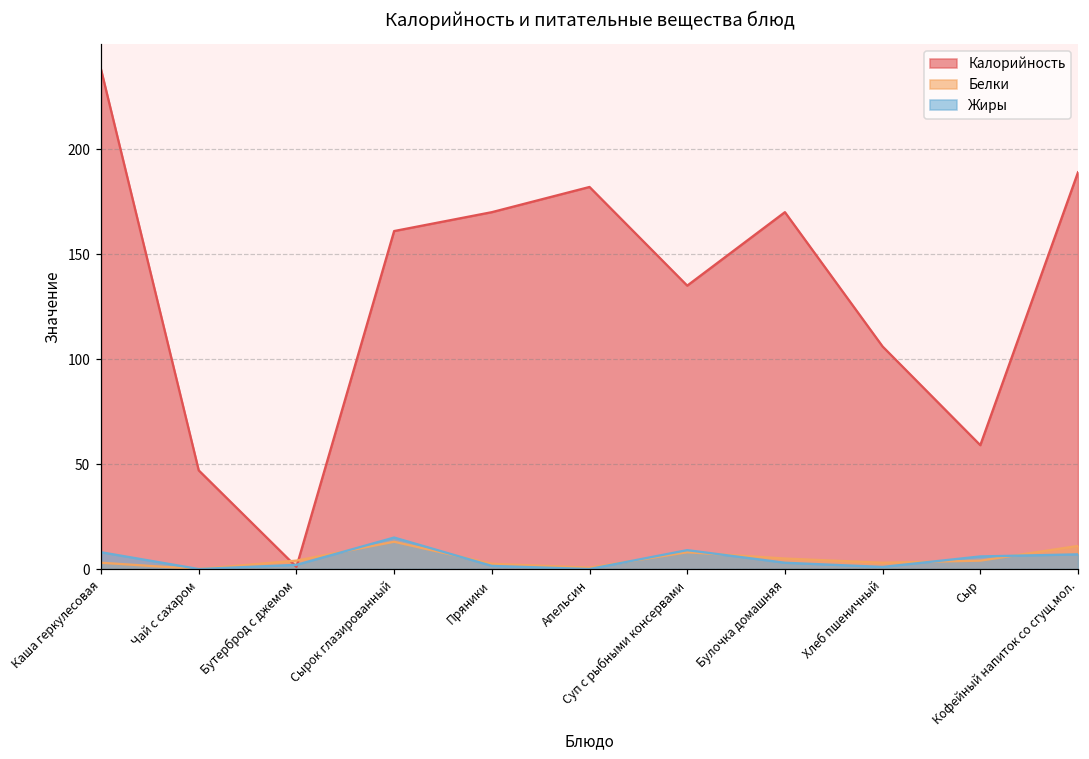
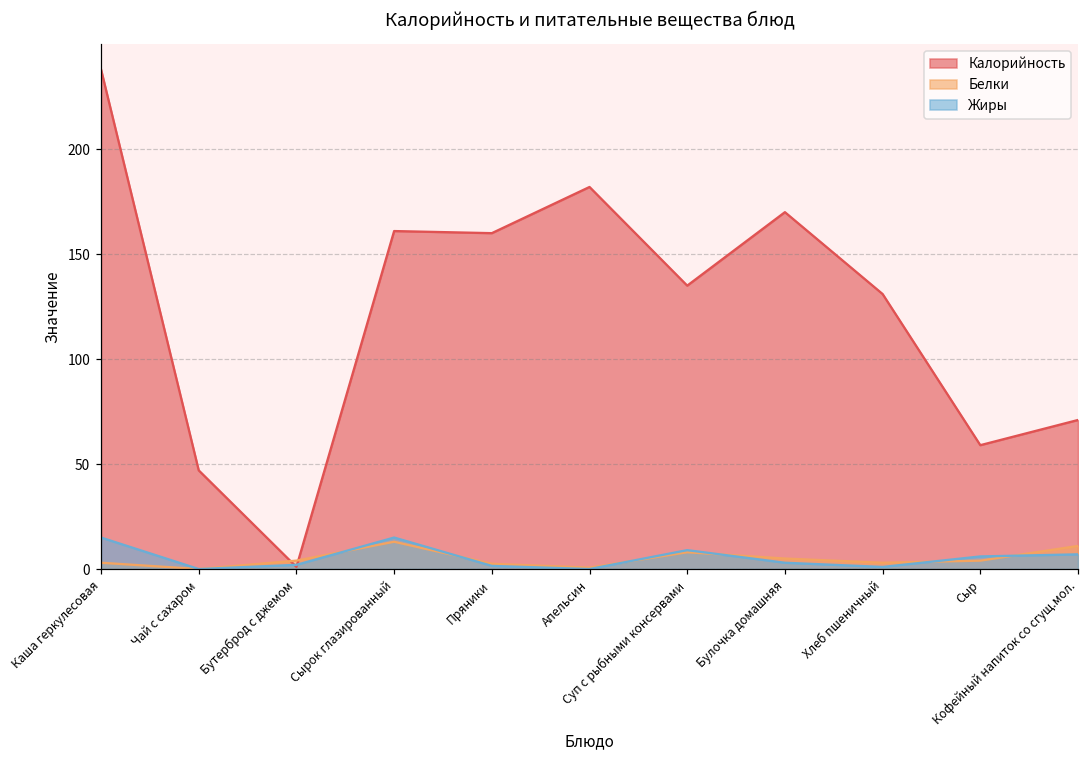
  {
    "Калорийность": {
      "Каша геркулесовая": 238,
      "Чай с сахаром": 47,
      "Сырок глазированный": 161,
-     "Пряники": 170,
+     "Пряники": 160,
      "Апельсин": 182,
      "Суп с рыбными консервами": 135,
      "Булочка домашняя": 170,
-     "Хлеб пшеничный": 106,
+     "Хлеб пшеничный": 131,
      "Сыр": 59,
-     "Кофейный напиток со сгущ.мол.": 189
+     "Кофейный напиток со сгущ.мол.": 71
    },
    "Белки": {
      "Каша геркулесовая": 3,
      "Бутерброд с джемом": 4,
      "Сырок глазированный": 13,
      "Булочка домашняя": 5,
      "Хлеб пшеничный": 3,
      "Сыр": 4,
      "Кофейный напиток со сгущ.мол.": 11
    },
    "Жиры": {
-     "Каша геркулесовая": 8,
+     "Каша геркулесовая": 15,
      "Сырок глазированный": 15,
      "Булочка домашняя": 3,
      "Хлеб пшеничный": 1,
      "Сыр": 6,
      "Кофейный напиток со сгущ.мол.": 7
    }
  }
